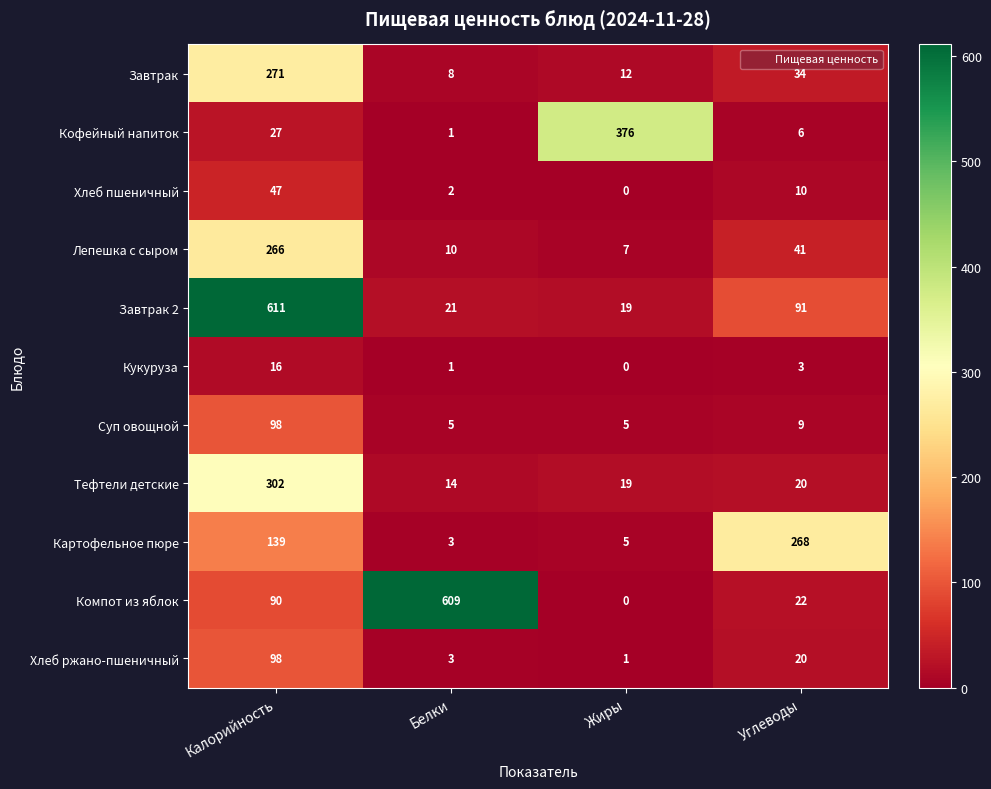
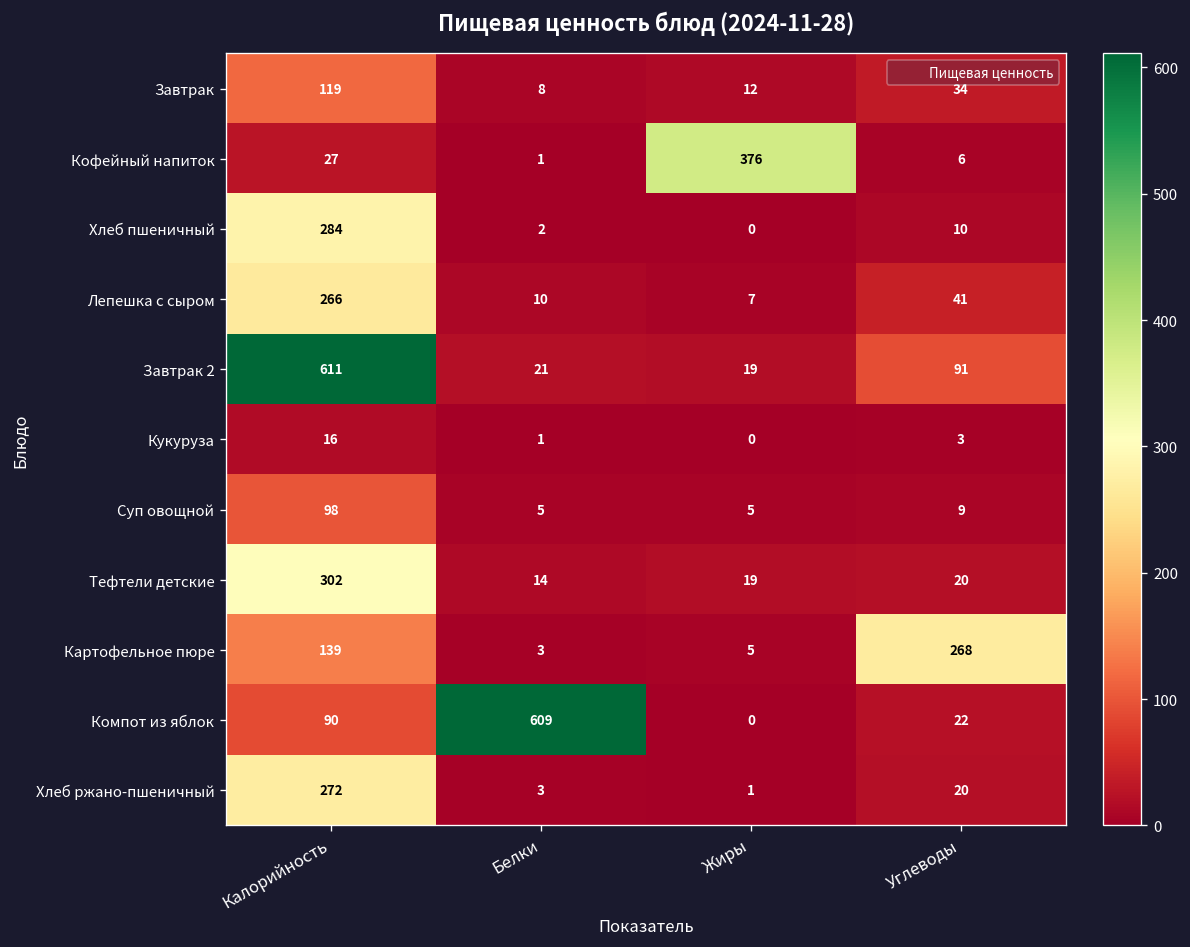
  {
    "Завтрак": {
-     "Калорийность": 271,
+     "Калорийность": 119,
      "Белки": 8,
      "Жиры": 12
    },
    "Кофейный напиток": {
      "Калорийность": 27,
      "Белки": 1,
      "Жиры": 376,
      "Углеводы": 6
    },
    "Хлеб пшеничный": {
-     "Калорийность": 47,
+     "Калорийность": 284,
      "Белки": 2,
      "Жиры": 0,
      "Углеводы": 10
    },
    "Лепешка с сыром": {
      "Калорийность": 266,
      "Белки": 10,
      "Жиры": 7,
      "Углеводы": 41
    },
    "Завтрак 2": {
      "Калорийность": 611,
      "Белки": 21,
      "Жиры": 19,
      "Углеводы": 91
    },
    "Кукуруза": {
      "Калорийность": 16,
      "Белки": 1,
      "Жиры": 0,
      "Углеводы": 3
    },
    "Суп овощной": {
      "Калорийность": 98,
      "Белки": 5,
      "Жиры": 5,
      "Углеводы": 9
    },
    "Тефтели детские": {
      "Калорийность": 302,
      "Белки": 14,
      "Жиры": 19,
      "Углеводы": 20
    },
    "Картофельное пюре": {
      "Калорийность": 139,
      "Белки": 3,
      "Жиры": 5,
      "Углеводы": 268
    },
    "Компот из яблок": {
      "Калорийность": 90,
      "Белки": 609,
      "Жиры": 0,
      "Углеводы": 22
    },
    "Хлеб ржано-пшеничный": {
-     "Калорийность": 98,
+     "Калорийность": 272,
      "Белки": 3,
      "Жиры": 1,
      "Углеводы": 20
    }
  }
